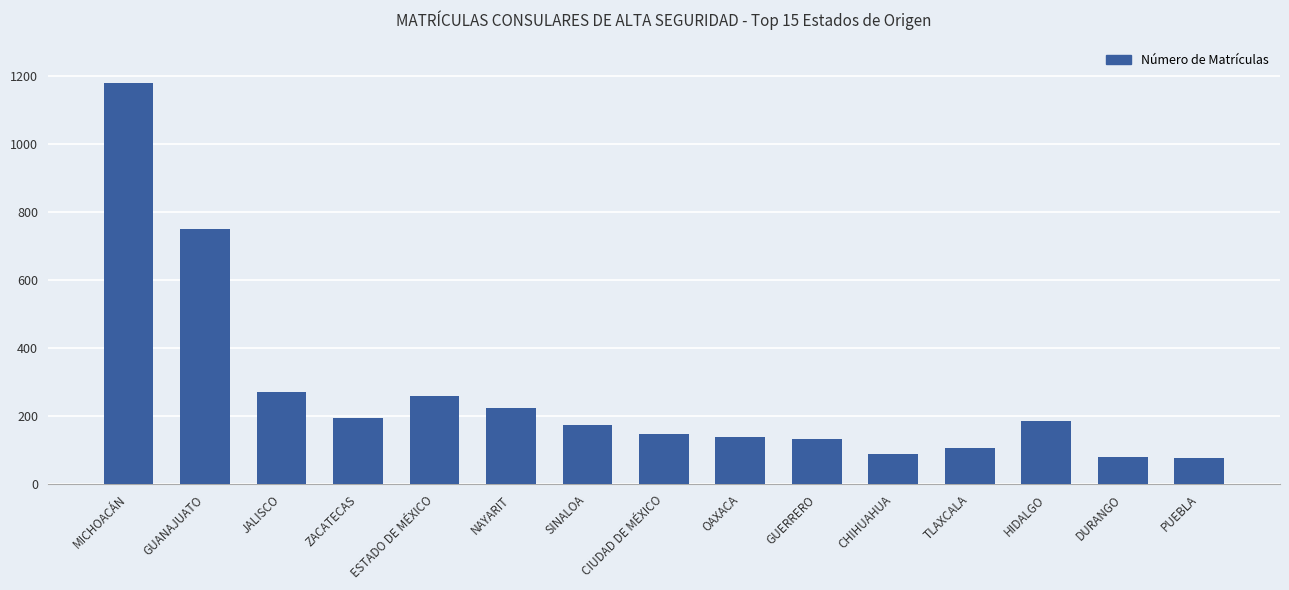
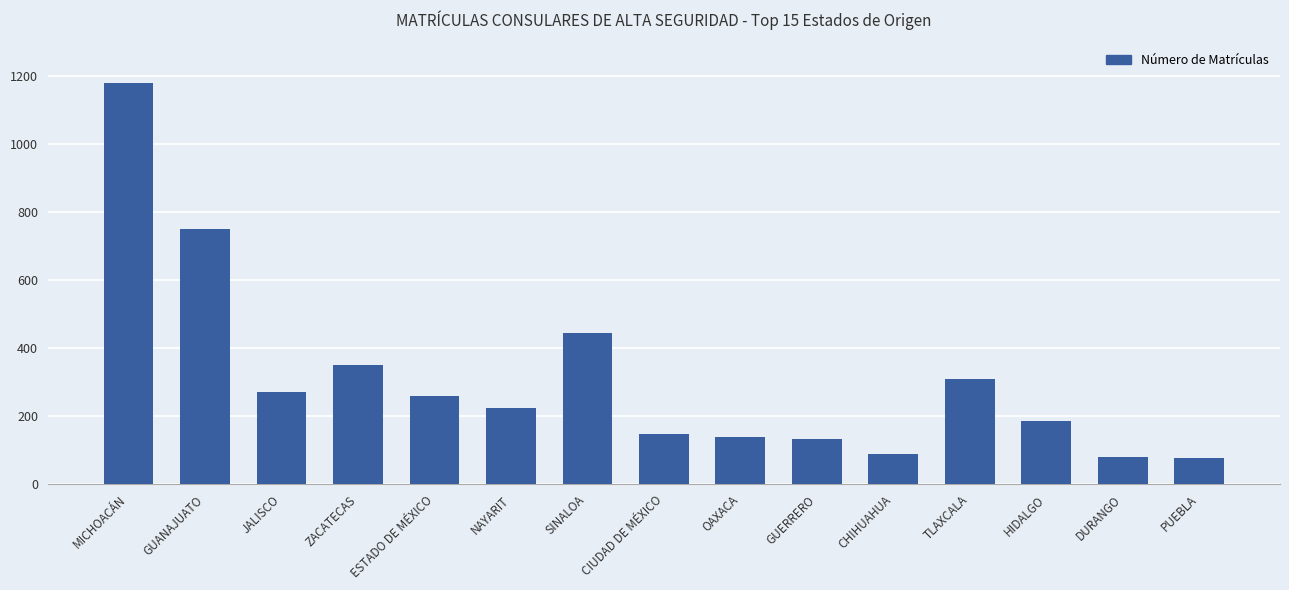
  {
    "MICHOACÁN": 1180,
    "GUANAJUATO": 750,
    "JALISCO": 270,
-   "ZACATECAS": 200,
+   "ZACATECAS": 350,
    "ESTADO DE MÉXICO": 260,
    "NAYARIT": 230,
-   "SINALOA": 170,
+   "SINALOA": 450,
    "CIUDAD DE MÉXICO": 150,
    "OAXACA": 140,
    "GUERRERO": 130,
    "CHIHUAHUA": 90,
-   "TLAXCALA": 110,
+   "TLAXCALA": 310,
    "HIDALGO": 190,
    "DURANGO": 80,
    "PUEBLA": 80
  }
